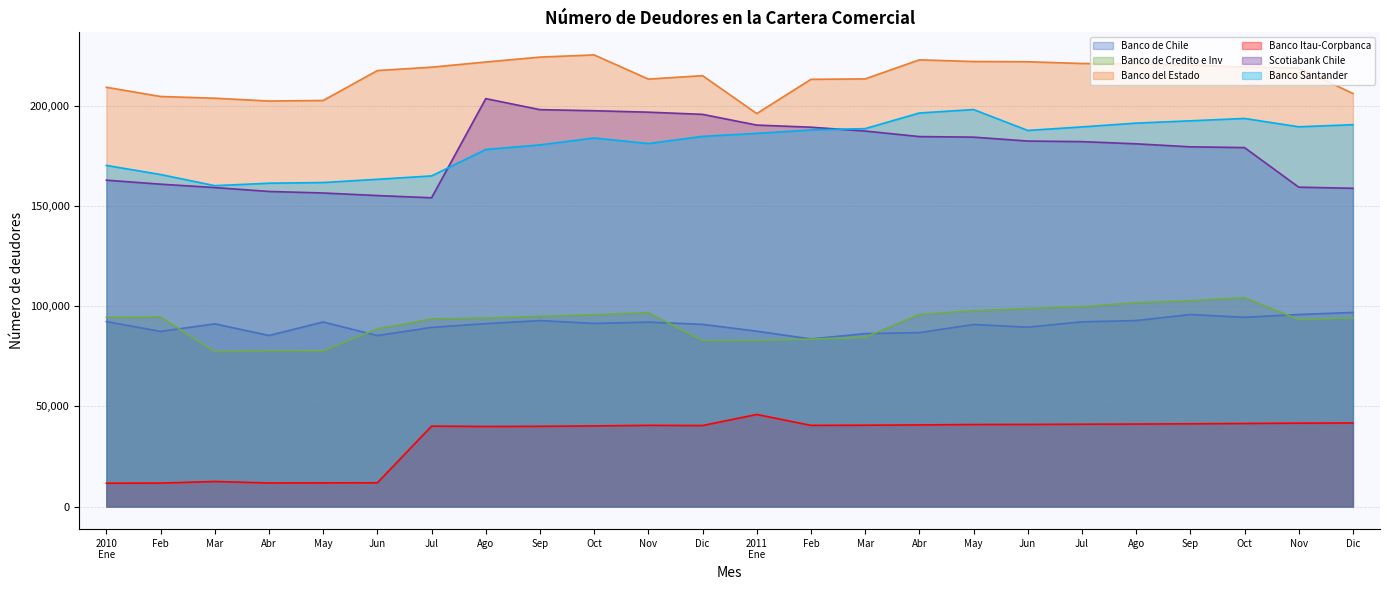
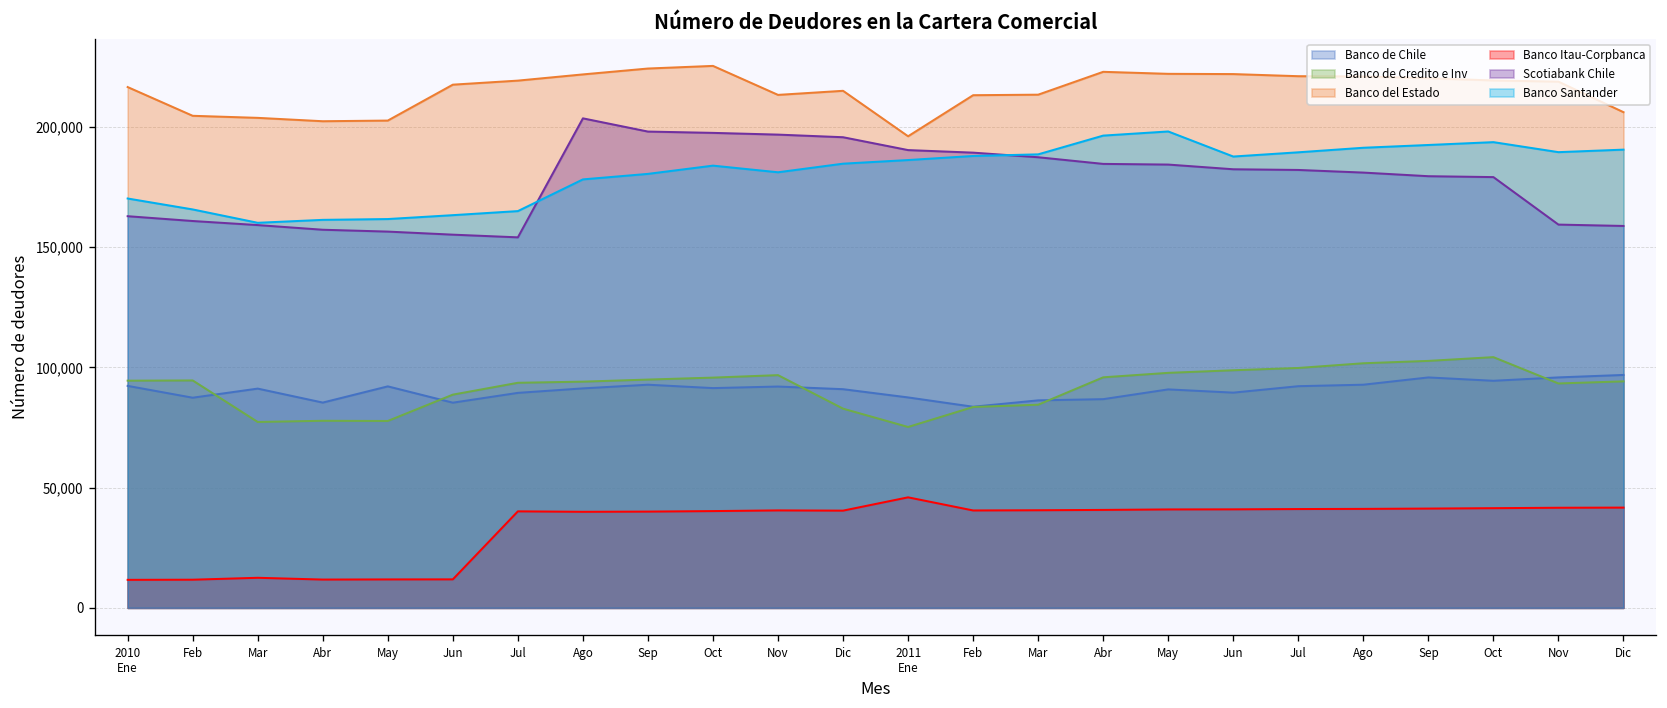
  {
    "Banco de Credito e Inv": {
      "2010 Ene": "94,000",
-     "2011 Ene": "83,000"
+     "2011 Ene": "75,000"
    },
    "Banco del Estado": {
-     "2010 Ene": "209,000",
+     "2010 Ene": "217,000",
      "2011 Ene": "196,000"
    },
    "Banco Itau-Corpbanca": {
      "2010 Ene": "12,000",
      "2011 Ene": "46,000"
    }
  }
